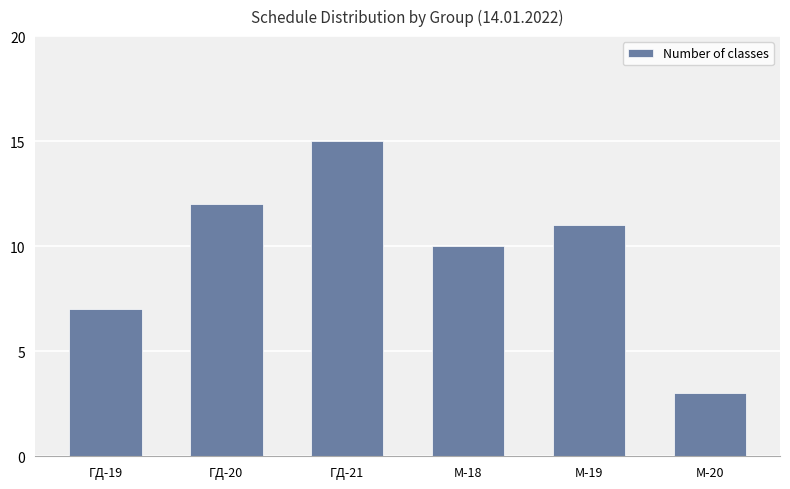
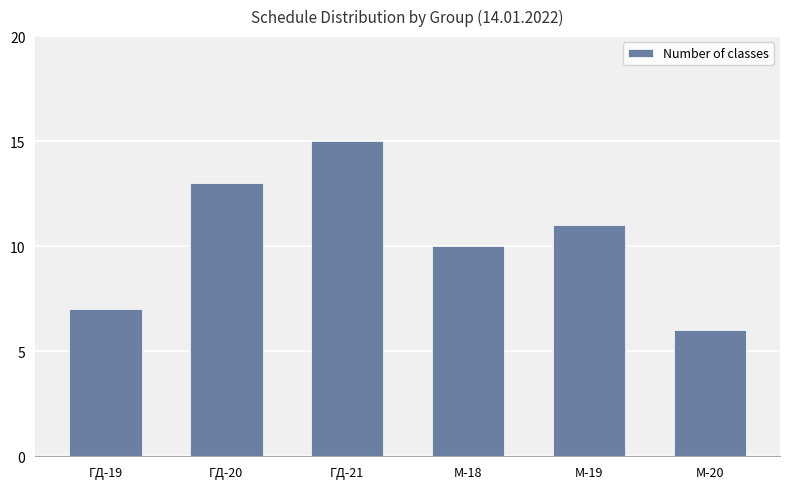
  {
    "ГД-19": 7,
-   "ГД-20": 12,
+   "ГД-20": 13,
    "ГД-21": 15,
    "М-18": 10,
    "М-19": 11,
-   "М-20": 3
+   "М-20": 6
  }
